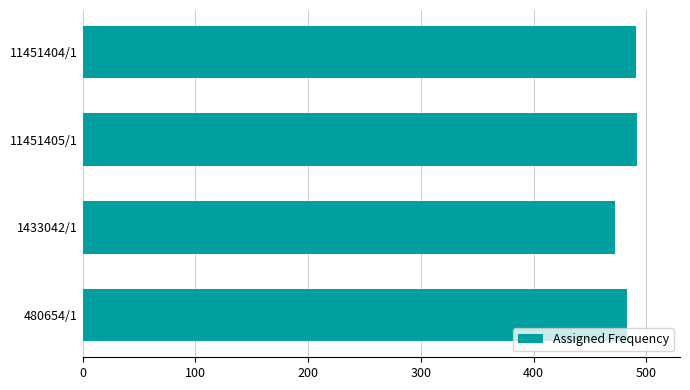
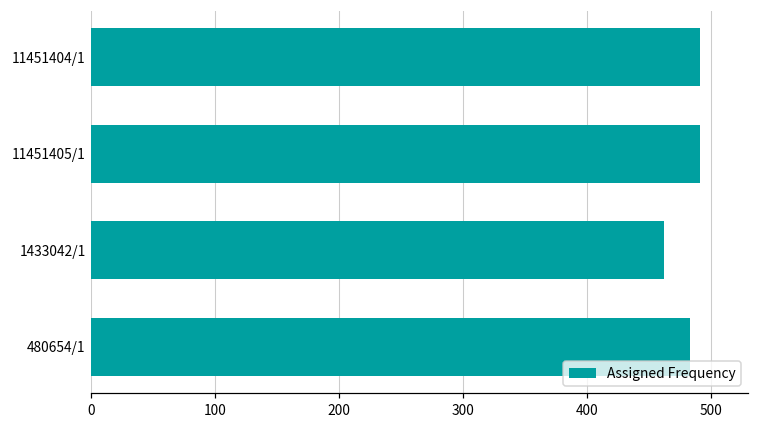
  {
    "11451404/1": 491,
    "11451405/1": 492,
-   "1433042/1": 472,
+   "1433042/1": 462,
    "480654/1": 483
  }
